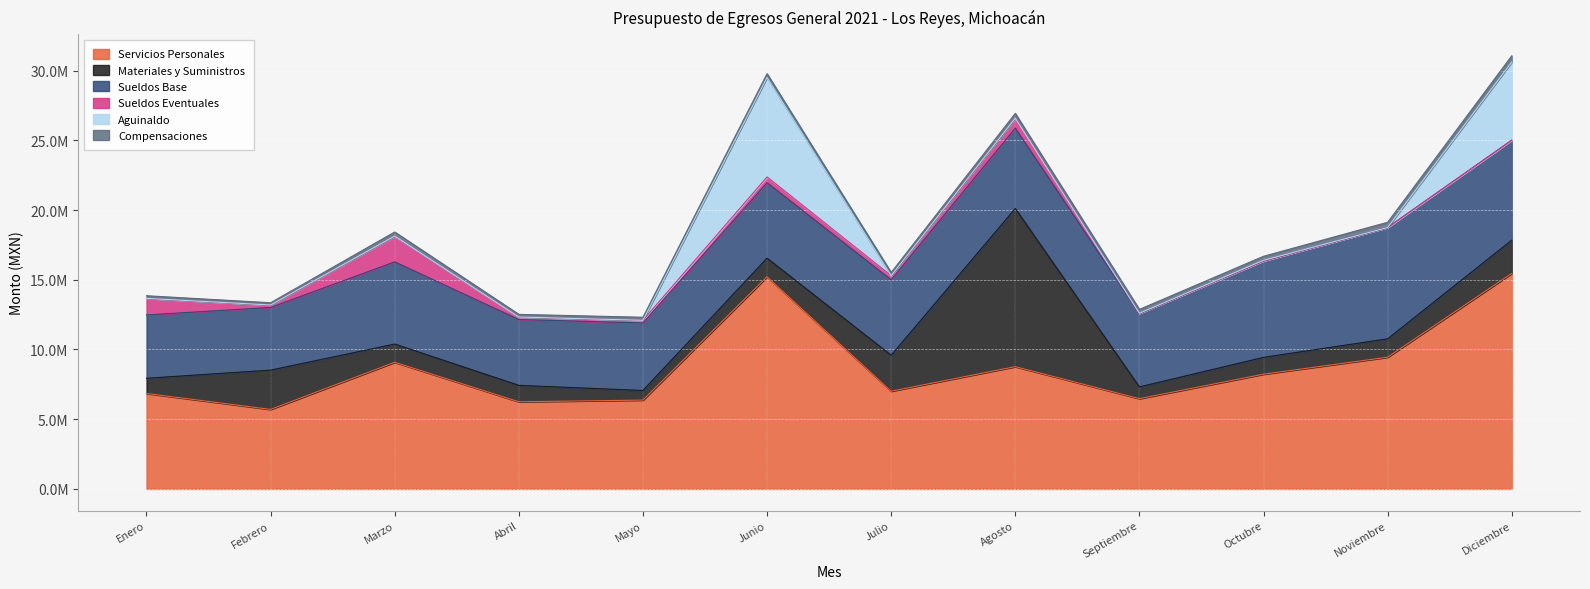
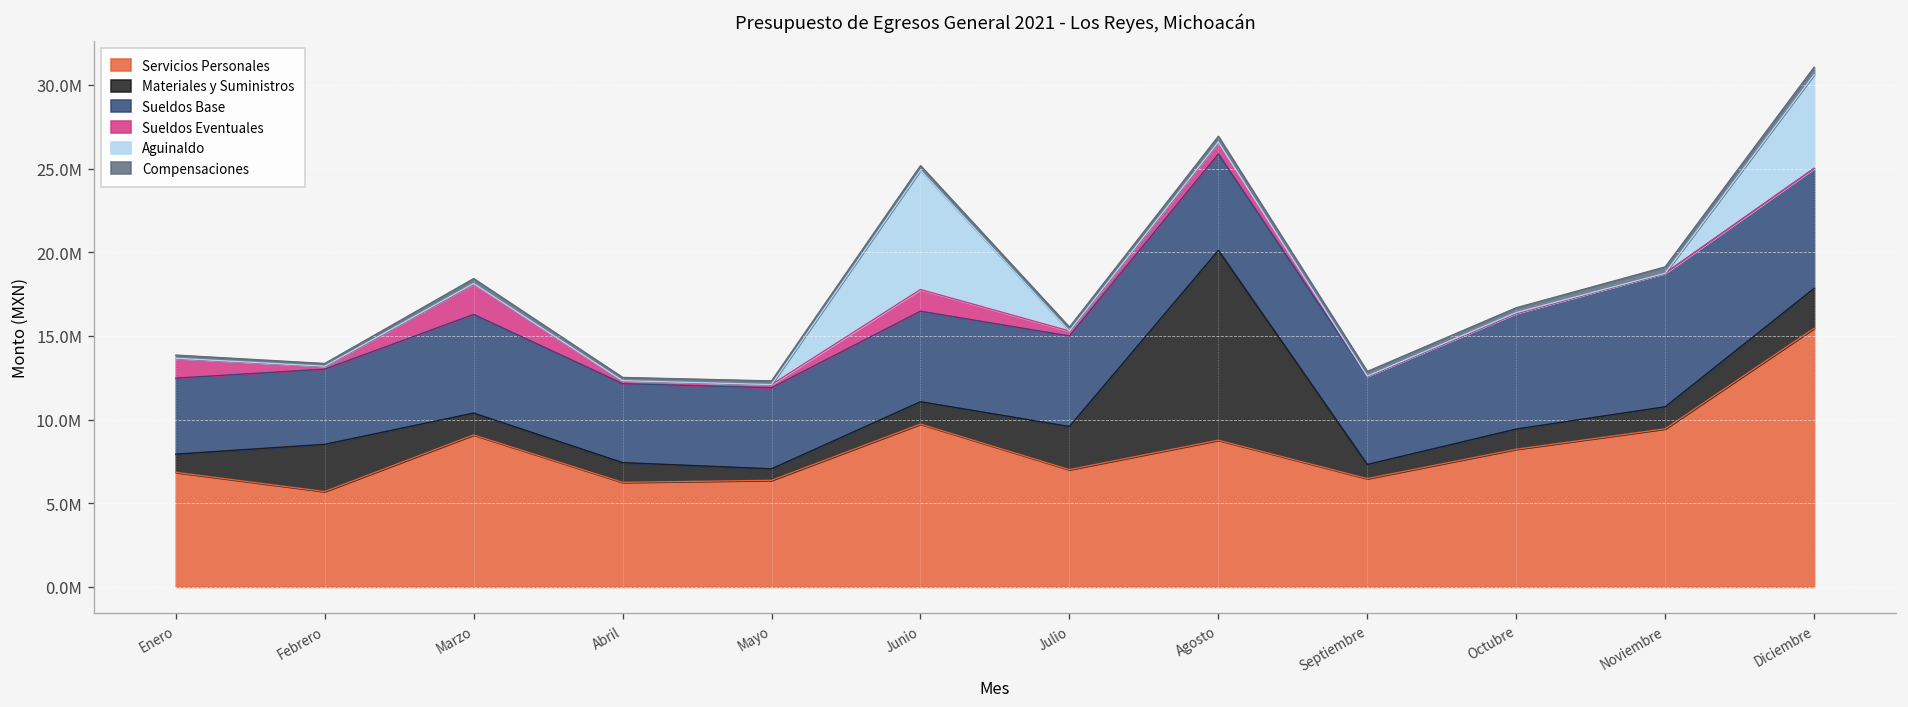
  {
    "Servicios Personales": {
      "Enero": 6800000,
      "Febrero": 5700000,
      "Marzo": 9100000,
      "Abril": 6200000,
      "Mayo": 6400000,
-     "Junio": 15200000,
+     "Junio": 9700000,
      "Julio": 7000000,
      "Agosto": 8800000,
      "Septiembre": 6500000,
      "Octubre": 8200000,
      "Noviembre": 9400000,
      "Diciembre": 15500000
    },
    "Materiales y Suministros": {
      "Enero": 1100000,
      "Febrero": 2800000,
      "Marzo": 1300000,
      "Abril": 1200000,
      "Mayo": 700000,
      "Junio": 1300000,
      "Julio": 2600000,
      "Agosto": 11300000,
      "Septiembre": 800000,
      "Octubre": 1200000,
      "Noviembre": 1300000,
      "Diciembre": 2400000
    },
    "Sueldos Eventuales": {
-     "Junio": 400000
+     "Junio": 1300000
    },
    "Aguinaldo": {
      "Junio": 7100000,
      "Diciembre": 5600000
    }
  }
